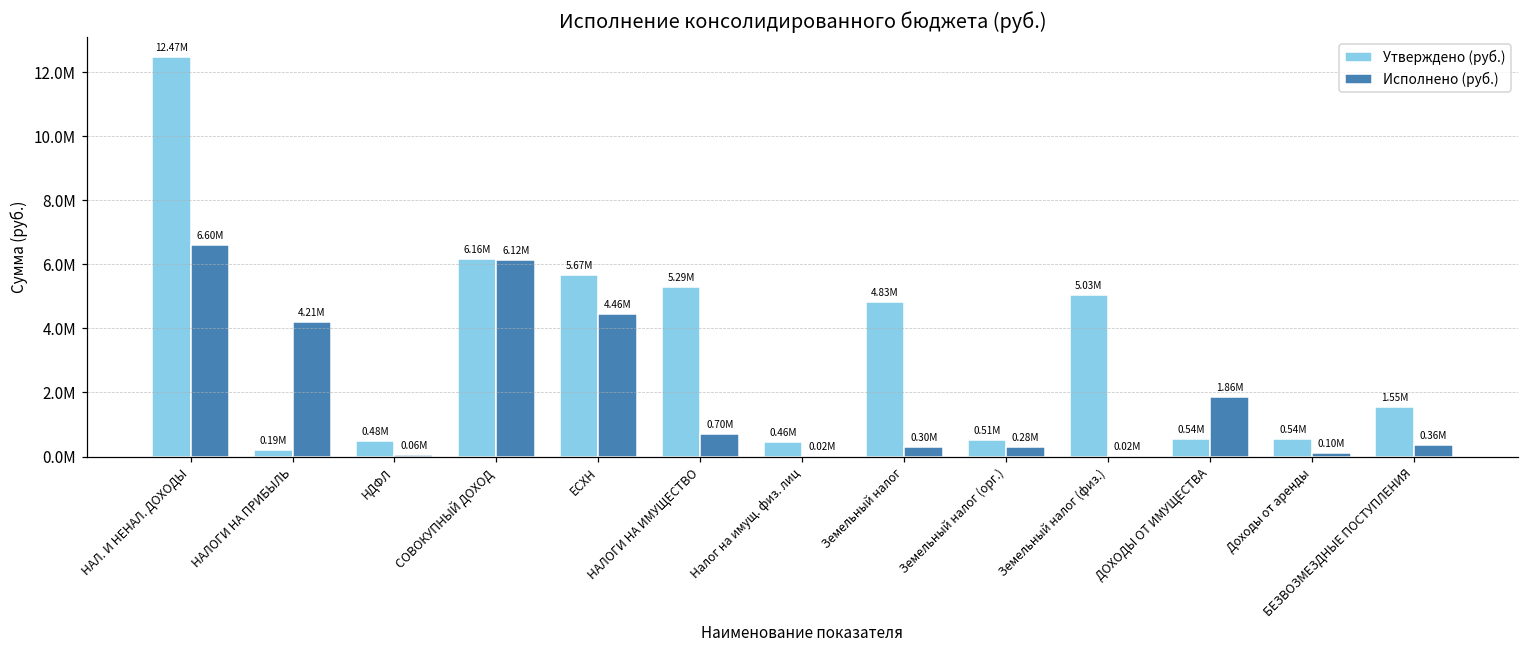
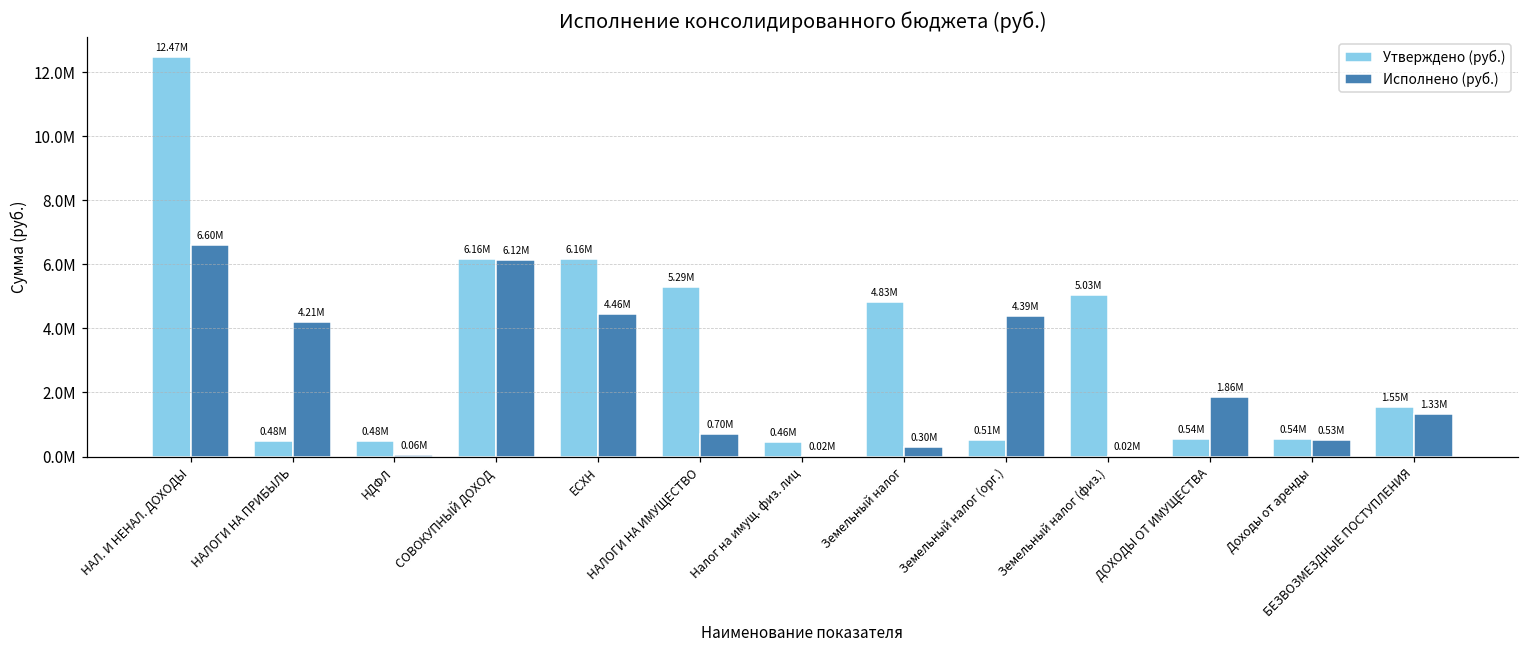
  {
    "Утверждено (руб.)": {
      "НАЛ. И НЕНАЛ. ДОХОДЫ": "12.47M",
-     "НАЛОГИ НА ПРИБЫЛЬ": "0.19M",
+     "НАЛОГИ НА ПРИБЫЛЬ": "0.48M",
      "НДФЛ": "0.48M",
      "СОВОКУПНЫЙ ДОХОД": "6.16M",
-     "ЕСХН": "5.67M",
+     "ЕСХН": "6.16M",
      "НАЛОГИ НА ИМУЩЕСТВО": "5.29M",
      "Налог на имущ. физ. лиц": "0.46M",
      "Земельный налог": "4.83M",
      "Земельный налог (орг.)": "0.51M",
      "Земельный налог (физ.)": "5.03M",
      "ДОХОДЫ ОТ ИМУЩЕСТВА": "0.54M",
      "Доходы от аренды": "0.54M",
      "БЕЗВОЗМЕЗДНЫЕ ПОСТУПЛЕНИЯ": "1.55M"
    },
    "Исполнено (руб.)": {
      "НАЛ. И НЕНАЛ. ДОХОДЫ": "6.60M",
      "НАЛОГИ НА ПРИБЫЛЬ": "4.21M",
      "НДФЛ": "0.06M",
      "СОВОКУПНЫЙ ДОХОД": "6.12M",
      "ЕСХН": "4.46M",
      "НАЛОГИ НА ИМУЩЕСТВО": "0.70M",
      "Налог на имущ. физ. лиц": "0.02M",
      "Земельный налог": "0.30M",
-     "Земельный налог (орг.)": "0.28M",
+     "Земельный налог (орг.)": "4.39M",
      "Земельный налог (физ.)": "0.02M",
      "ДОХОДЫ ОТ ИМУЩЕСТВА": "1.86M",
-     "Доходы от аренды": "0.10M",
-     "БЕЗВОЗМЕЗДНЫЕ ПОСТУПЛЕНИЯ": "0.36M"
+     "Доходы от аренды": "0.53M",
+     "БЕЗВОЗМЕЗДНЫЕ ПОСТУПЛЕНИЯ": "1.33M"
    }
  }
